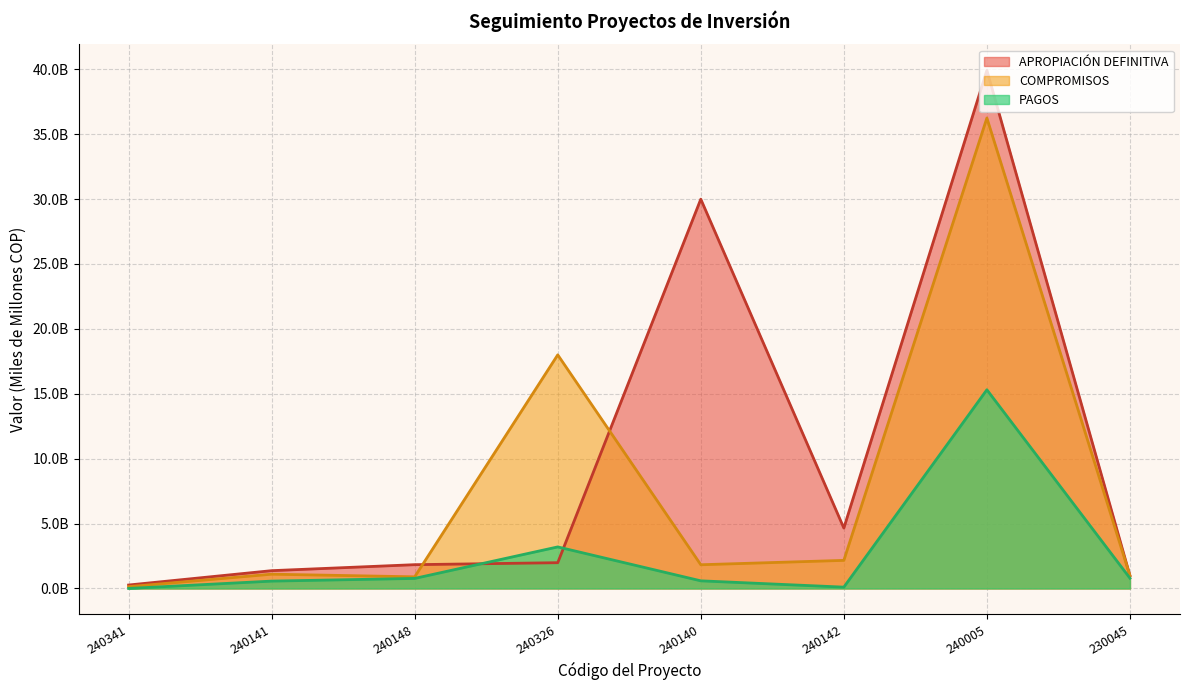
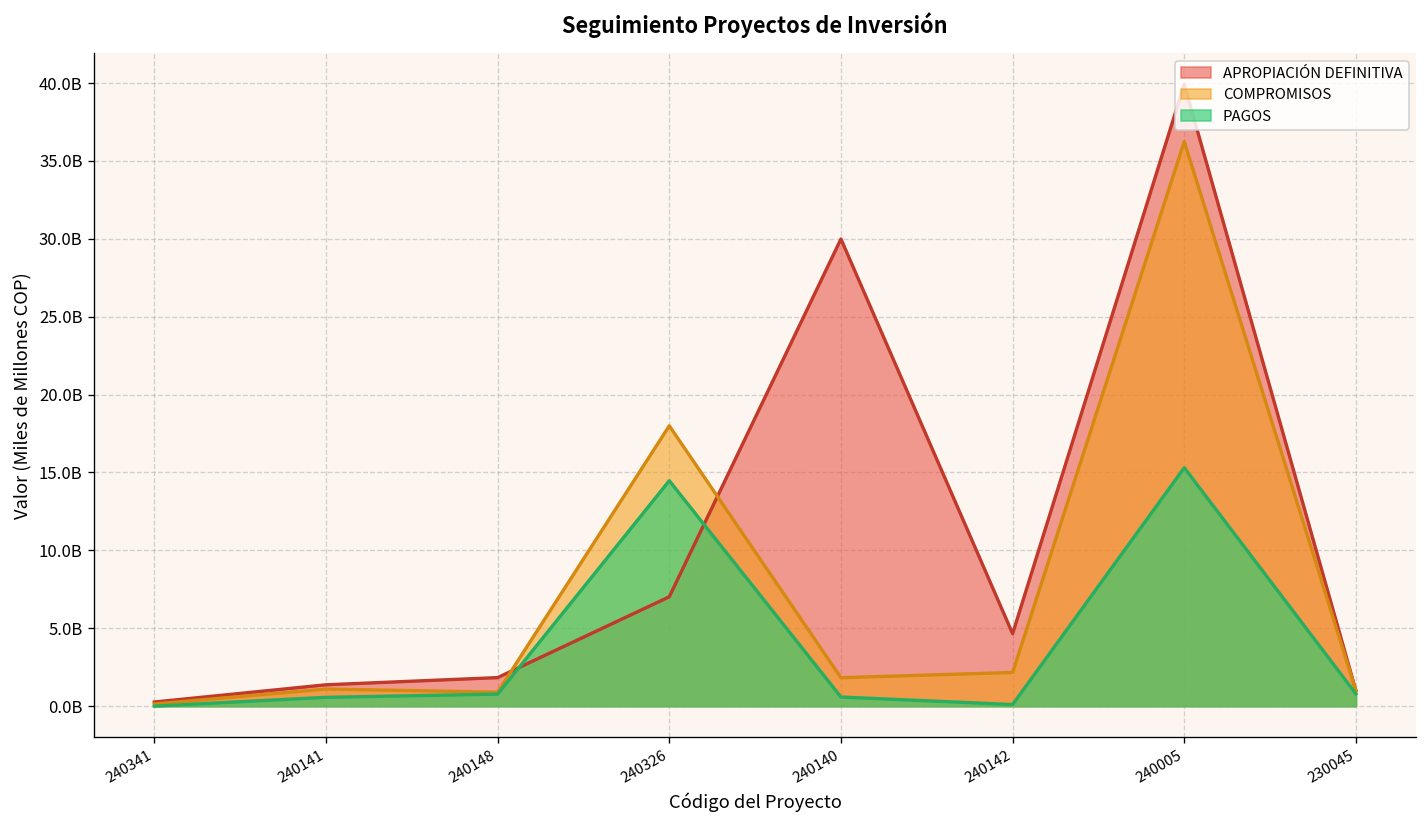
  {
    "APROPIACIÓN DEFINITIVA": {
      "240141": 1400000000,
      "240148": 1800000000,
-     "240326": 2000000000,
+     "240326": 7000000000,
      "240140": 30000000000,
      "240142": 4700000000
    },
    "COMPROMISOS": {
      "240141": 1100000000,
      "240326": 18000000000,
      "240140": 1800000000,
      "240142": 2200000000,
      "240005": 36200000000
    },
    "PAGOS": {
      "240141": 600000000,
-     "240326": 3200000000,
+     "240326": 14500000000,
      "240140": 600000000,
      "240142": 100000000,
      "240005": 15300000000,
      "230045": 800000000
    }
  }
